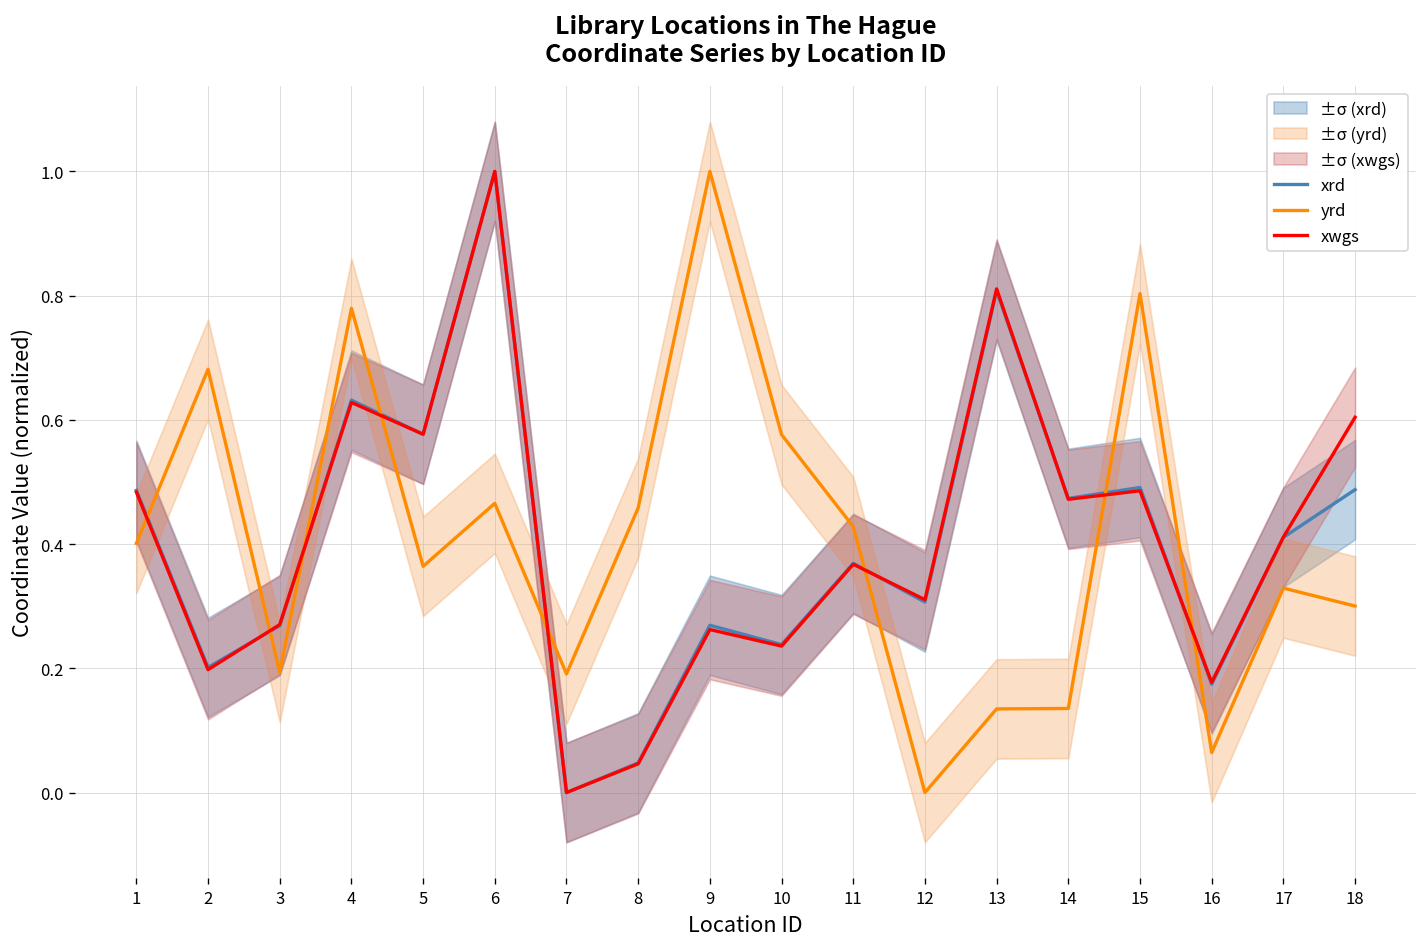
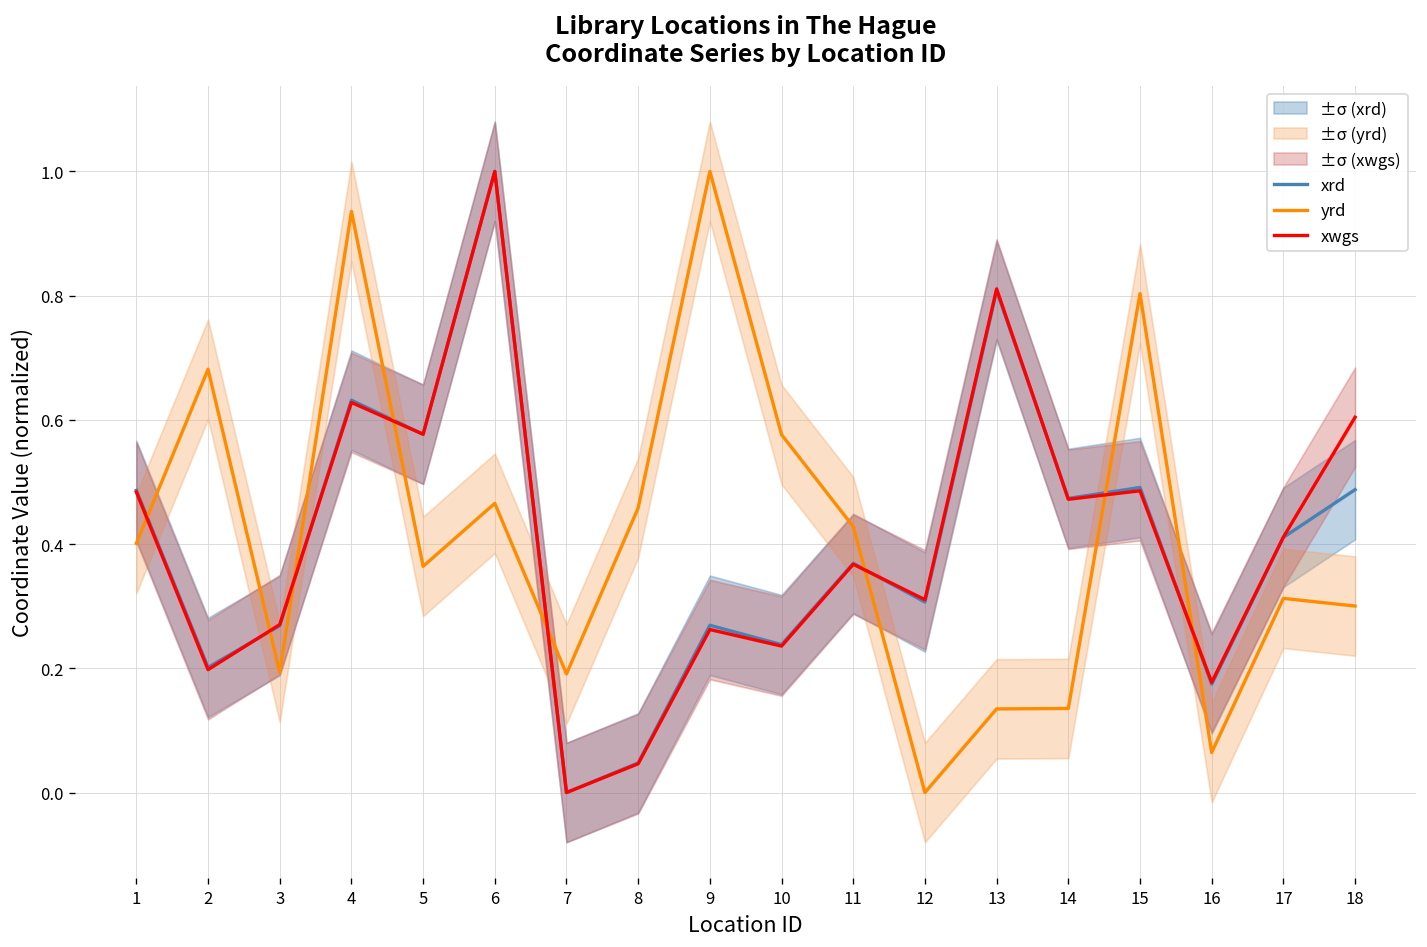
  {
    "yrd": {
      "1": 0.40,
      "2": 0.68,
      "3": 0.19,
-     "4": 0.78,
+     "4": 0.94,
      "5": 0.36,
      "6": 0.47,
      "7": 0.19,
      "8": 0.46,
      "9": 1.00,
      "10": 0.58,
      "11": 0.43,
      "12": 0.00,
      "13": 0.13,
      "14": 0.14,
      "15": 0.80,
      "16": 0.06,
-     "17": 0.33,
+     "17": 0.31,
      "18": 0.30
    },
    "xwgs": {
      "9": 0.26,
      "15": 0.49,
      "18": 0.60
    }
  }
